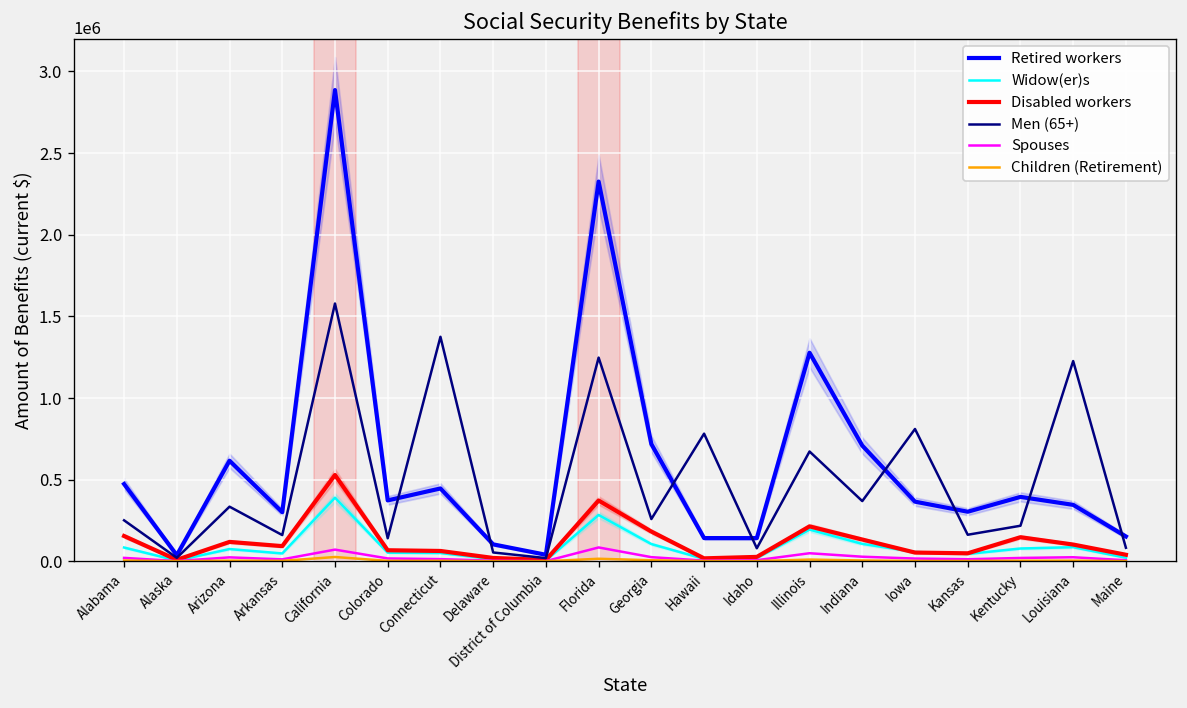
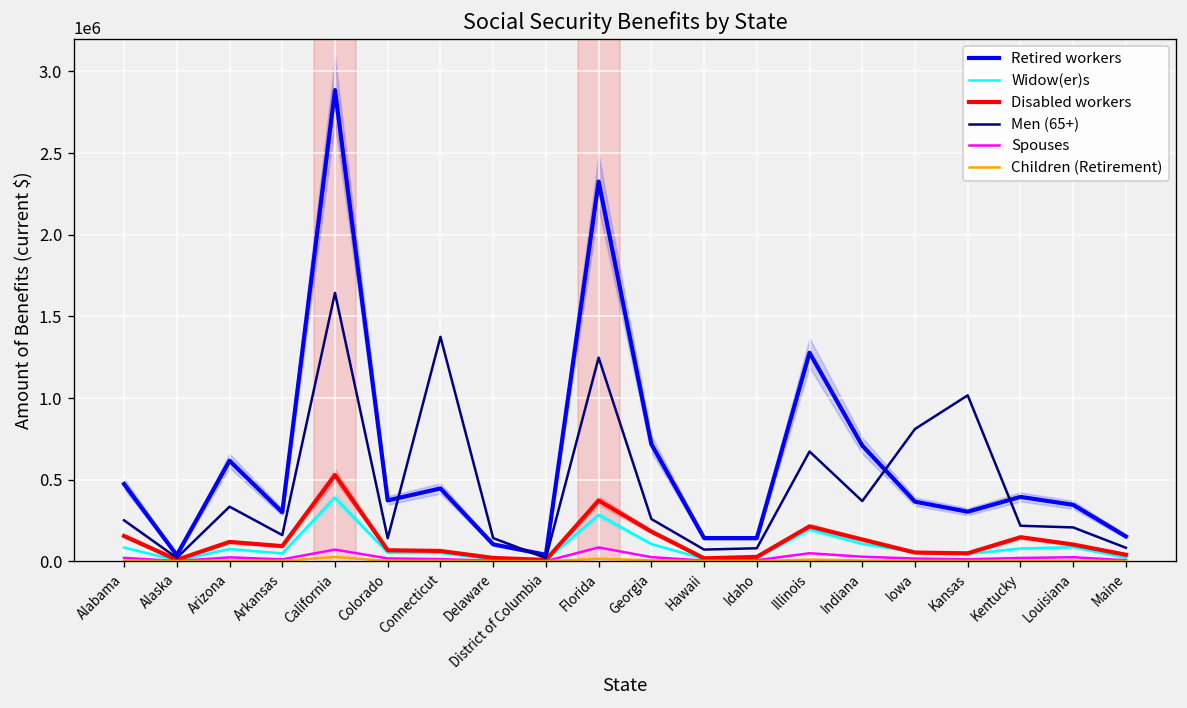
  {
    "Men (65+)": {
      "Alabama": 250000,
      "Arizona": 330000,
      "Arkansas": 160000,
-     "California": 1580000,
+     "California": 1640000,
      "Colorado": 140000,
      "Connecticut": 1370000,
-     "Delaware": 50000,
+     "Delaware": 140000,
      "Florida": 1250000,
      "Georgia": 260000,
-     "Hawaii": 780000,
+     "Hawaii": 70000,
      "Idaho": 80000,
      "Illinois": 670000,
      "Indiana": 370000,
      "Iowa": 810000,
-     "Kansas": 160000,
+     "Kansas": 1020000,
      "Kentucky": 220000,
-     "Louisiana": 1230000,
+     "Louisiana": 210000,
      "Maine": 80000
    },
    "Spouses": {
      "Arizona": 20000,
      "California": 70000,
      "Florida": 80000,
      "Georgia": 30000,
      "Illinois": 50000,
      "Indiana": 30000,
      "Louisiana": 20000
    },
    "Children (Retirement)": {
      "Arizona": 0,
      "California": 30000,
      "Florida": 20000,
      "Georgia": 10000,
      "Illinois": 10000,
      "Indiana": 10000,
      "Louisiana": 0
    }
  }
